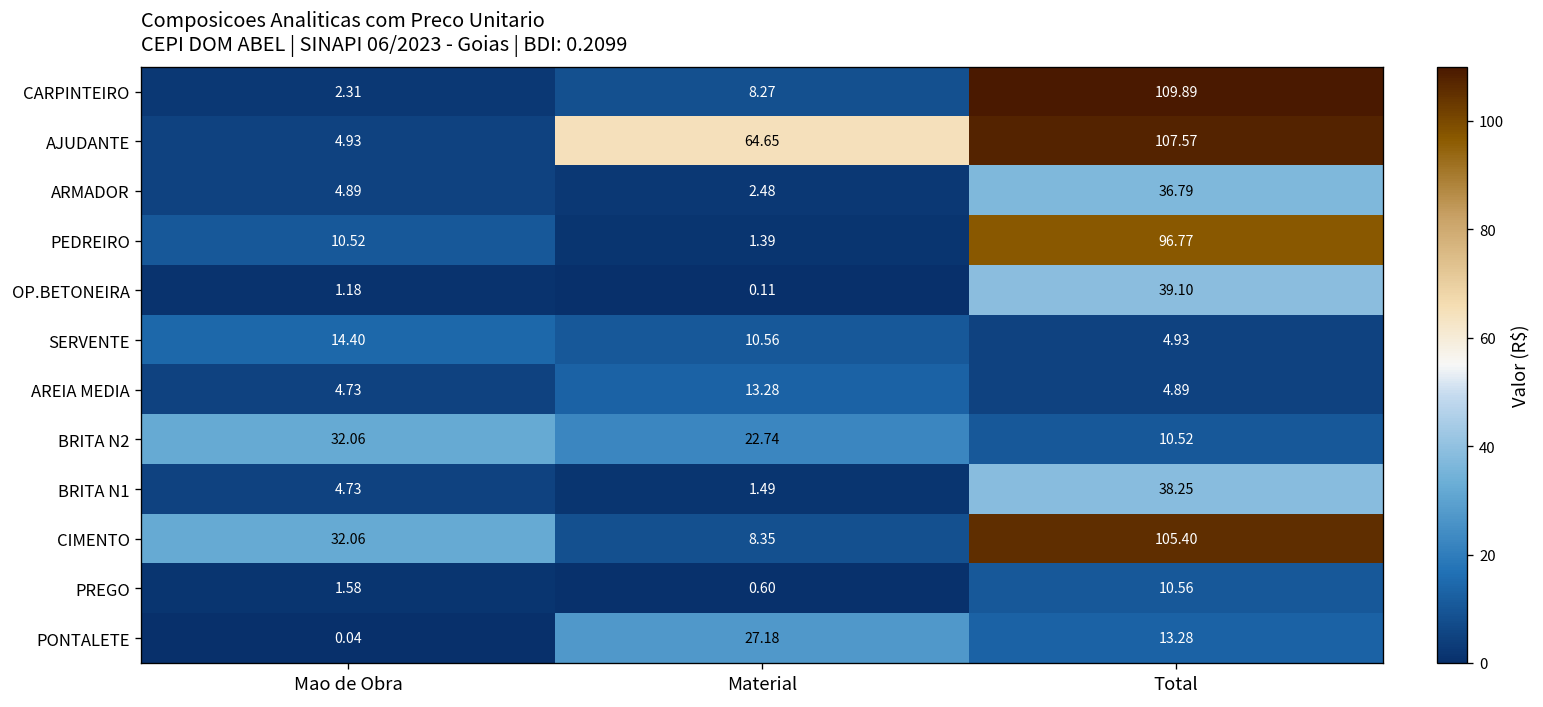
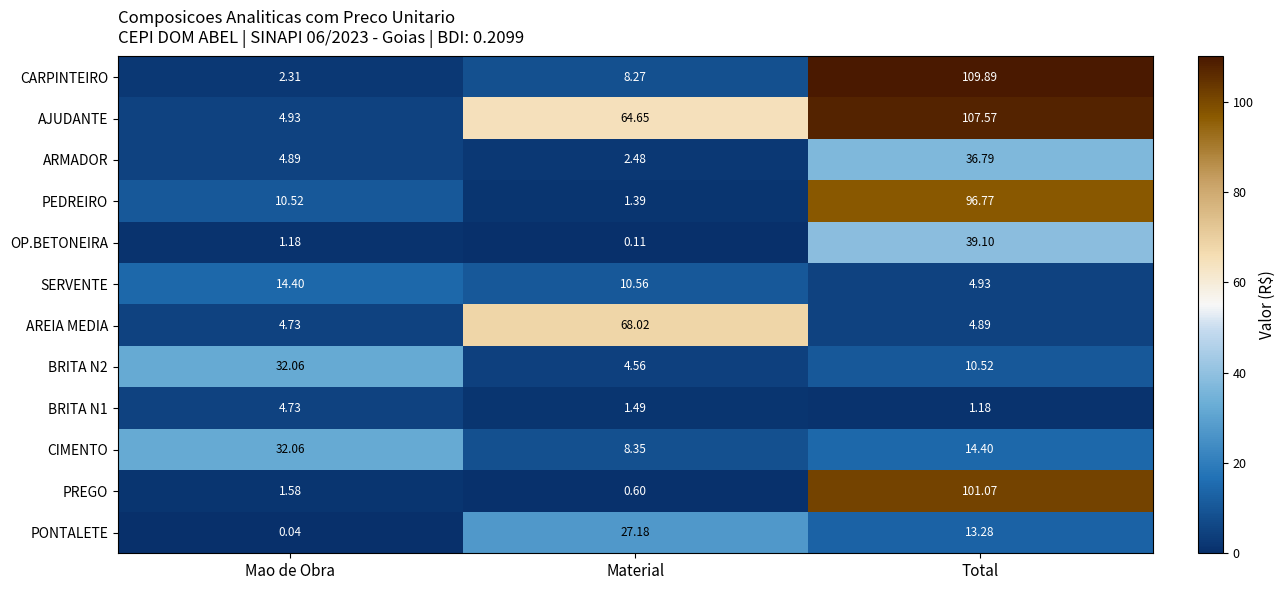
  {
    "CARPINTEIRO": {
      "Mao de Obra": 2.31,
      "Material": 8.27,
      "Total": 109.89
    },
    "AJUDANTE": {
      "Mao de Obra": 4.93,
      "Material": 64.65,
      "Total": 107.57
    },
    "ARMADOR": {
      "Mao de Obra": 4.89,
      "Material": 2.48,
      "Total": 36.79
    },
    "PEDREIRO": {
      "Mao de Obra": 10.52,
      "Material": 1.39,
      "Total": 96.77
    },
    "OP.BETONEIRA": {
      "Mao de Obra": 1.18,
      "Material": 0.11,
      "Total": 39.10
    },
    "SERVENTE": {
      "Mao de Obra": 14.40,
      "Material": 10.56,
      "Total": 4.93
    },
    "AREIA MEDIA": {
      "Mao de Obra": 4.73,
-     "Material": 13.28,
+     "Material": 68.02,
      "Total": 4.89
    },
    "BRITA N2": {
      "Mao de Obra": 32.06,
-     "Material": 22.74,
+     "Material": 4.56,
      "Total": 10.52
    },
    "BRITA N1": {
      "Mao de Obra": 4.73,
      "Material": 1.49,
-     "Total": 38.25
+     "Total": 1.18
    },
    "CIMENTO": {
      "Mao de Obra": 32.06,
      "Material": 8.35,
-     "Total": 105.40
+     "Total": 14.40
    },
    "PREGO": {
      "Mao de Obra": 1.58,
      "Material": 0.60,
-     "Total": 10.56
+     "Total": 101.07
    },
    "PONTALETE": {
      "Mao de Obra": 0.04,
      "Material": 27.18,
      "Total": 13.28
    }
  }
